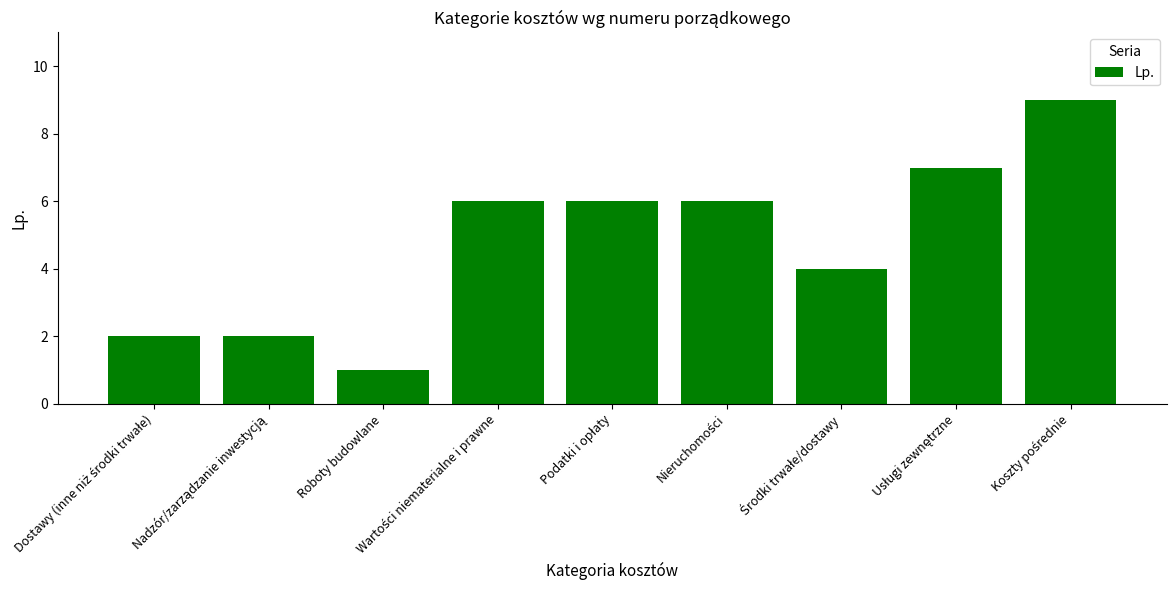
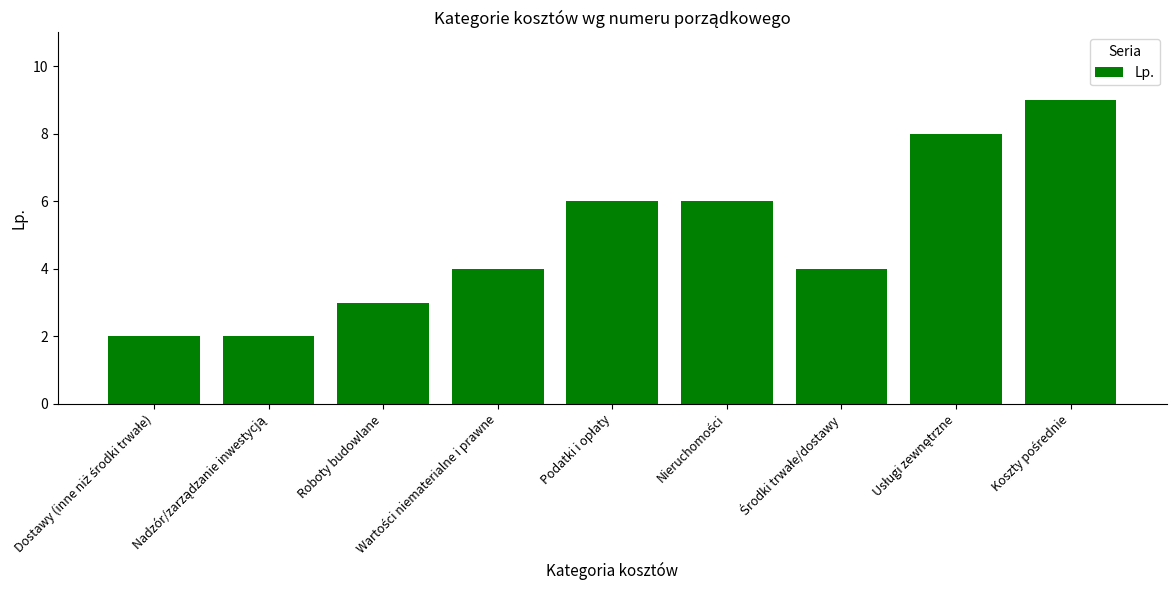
  {
    "Dostawy (inne niż środki trwałe)": 2,
    "Nadzór/zarządzanie inwestycją": 2,
-   "Roboty budowlane": 1,
-   "Wartości niematerialne i prawne": 6,
+   "Roboty budowlane": 3,
+   "Wartości niematerialne i prawne": 4,
    "Podatki i opłaty": 6,
    "Nieruchomości": 6,
    "Środki trwałe/dostawy": 4,
-   "Usługi zewnętrzne": 7,
+   "Usługi zewnętrzne": 8,
    "Koszty pośrednie": 9
  }
